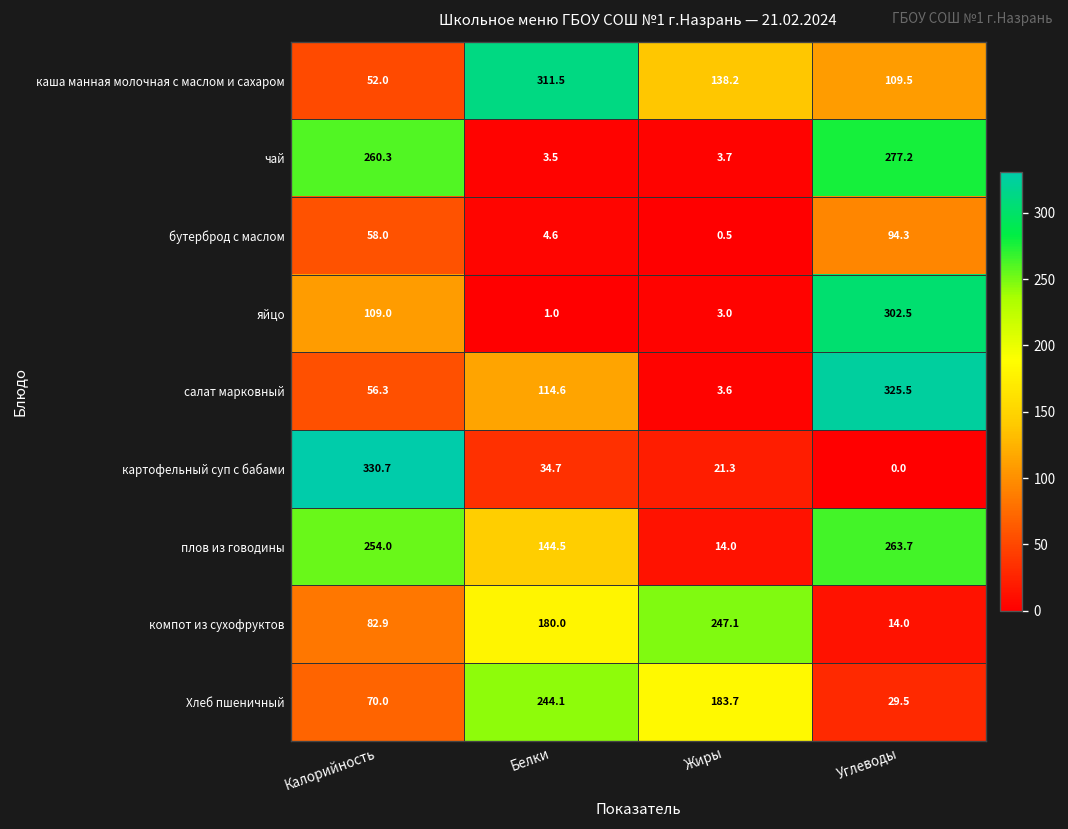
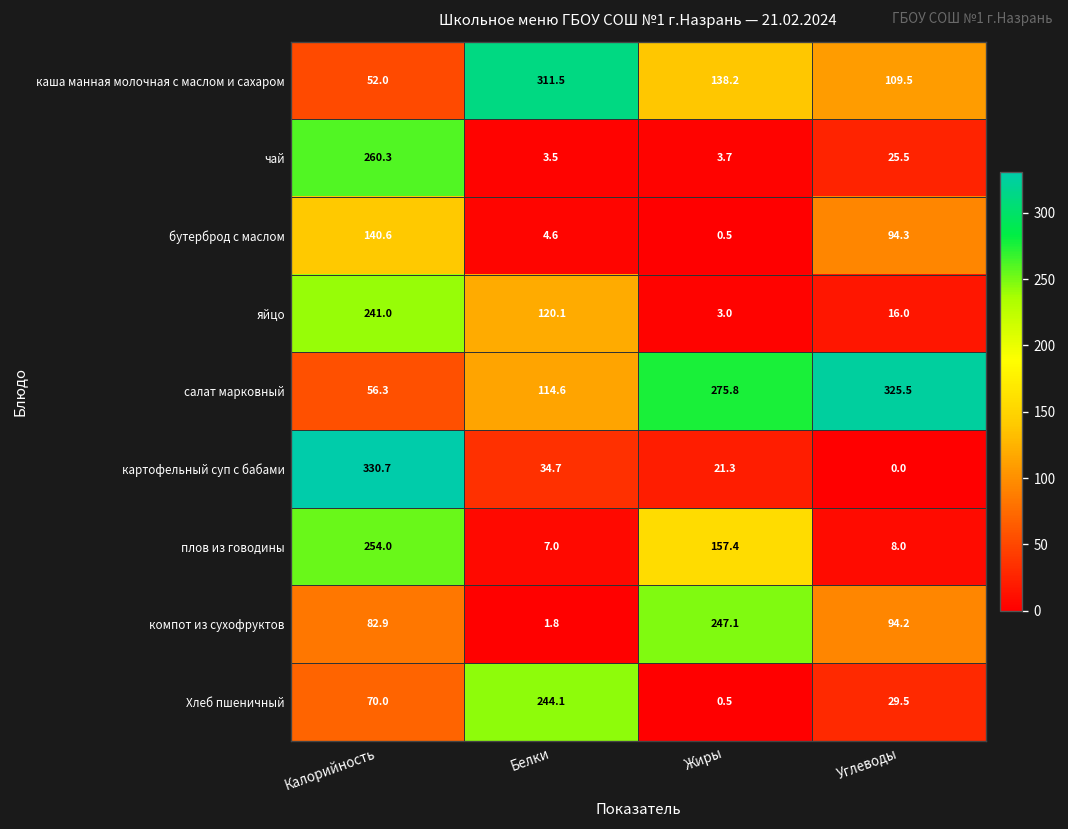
  {
    "каша манная молочная с маслом и сахаром": {
      "Калорийность": 52.0,
      "Белки": 311.5,
      "Жиры": 138.2,
      "Углеводы": 109.5
    },
    "чай": {
      "Калорийность": 260.3,
      "Белки": 3.5,
      "Жиры": 3.7,
-     "Углеводы": 277.2
+     "Углеводы": 25.5
    },
    "бутерброд с маслом": {
-     "Калорийность": 58.0,
+     "Калорийность": 140.6,
      "Белки": 4.6,
      "Жиры": 0.5,
      "Углеводы": 94.3
    },
    "яйцо": {
-     "Калорийность": 109.0,
-     "Белки": 1.0,
+     "Калорийность": 241.0,
+     "Белки": 120.1,
      "Жиры": 3.0,
-     "Углеводы": 302.5
+     "Углеводы": 16.0
    },
    "салат марковный": {
      "Калорийность": 56.3,
      "Белки": 114.6,
-     "Жиры": 3.6,
+     "Жиры": 275.8,
      "Углеводы": 325.5
    },
    "картофельный суп с бабами": {
      "Калорийность": 330.7,
      "Белки": 34.7,
      "Жиры": 21.3,
      "Углеводы": 0.0
    },
    "плов из говодины": {
      "Калорийность": 254.0,
-     "Белки": 144.5,
-     "Жиры": 14.0,
-     "Углеводы": 263.7
+     "Белки": 7.0,
+     "Жиры": 157.4,
+     "Углеводы": 8.0
    },
    "компот из сухофруктов": {
      "Калорийность": 82.9,
-     "Белки": 180.0,
+     "Белки": 1.8,
      "Жиры": 247.1,
-     "Углеводы": 14.0
+     "Углеводы": 94.2
    },
    "Хлеб пшеничный": {
      "Калорийность": 70.0,
      "Белки": 244.1,
-     "Жиры": 183.7,
+     "Жиры": 0.5,
      "Углеводы": 29.5
    }
  }
